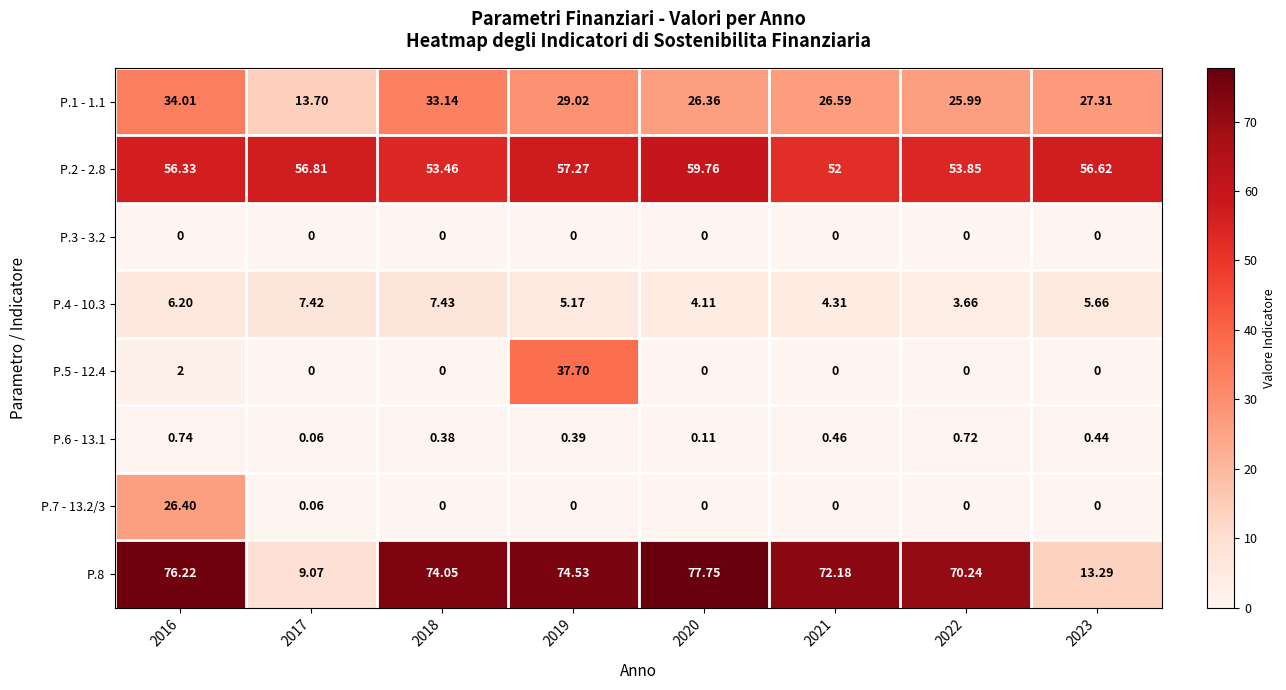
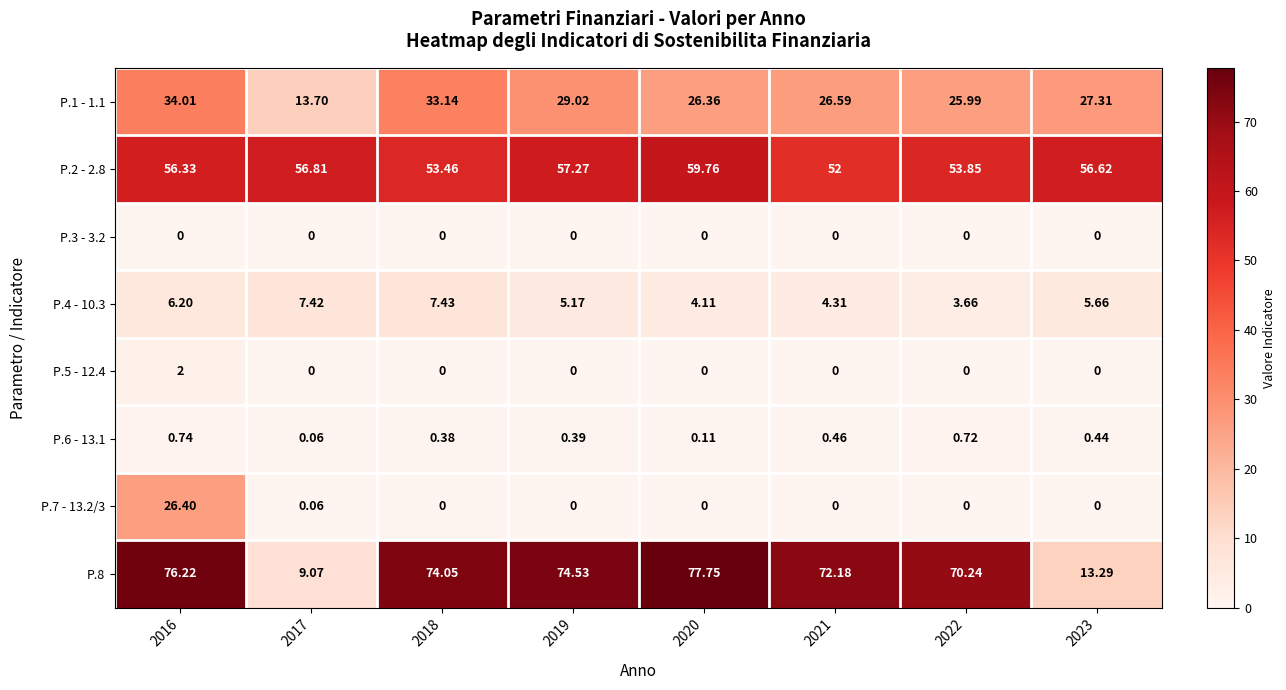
  {
    "P.1 - 1.1": {
      "2016": 34.01,
      "2017": 13.70,
      "2018": 33.14,
      "2019": 29.02,
      "2020": 26.36,
      "2021": 26.59,
      "2022": 25.99,
      "2023": 27.31
    },
    "P.2 - 2.8": {
      "2016": 56.33,
      "2017": 56.81,
      "2018": 53.46,
      "2019": 57.27,
      "2020": 59.76,
      "2021": 52,
      "2022": 53.85,
      "2023": 56.62
    },
    "P.3 - 3.2": {
      "2016": 0,
      "2017": 0,
      "2018": 0,
      "2019": 0,
      "2020": 0,
      "2021": 0,
      "2022": 0,
      "2023": 0
    },
    "P.4 - 10.3": {
      "2016": 6.20,
      "2017": 7.42,
      "2018": 7.43,
      "2019": 5.17,
      "2020": 4.11,
      "2021": 4.31,
      "2022": 3.66,
      "2023": 5.66
    },
    "P.5 - 12.4": {
      "2016": 2,
      "2017": 0,
      "2018": 0,
-     "2019": 37.70,
+     "2019": 0,
      "2020": 0,
      "2021": 0,
      "2022": 0,
      "2023": 0
    },
    "P.6 - 13.1": {
      "2016": 0.74,
      "2017": 0.06,
      "2018": 0.38,
      "2019": 0.39,
      "2020": 0.11,
      "2021": 0.46,
      "2022": 0.72,
      "2023": 0.44
    },
    "P.7 - 13.2/3": {
      "2016": 26.40,
      "2017": 0.06,
      "2018": 0,
      "2019": 0,
      "2020": 0,
      "2021": 0,
      "2022": 0,
      "2023": 0
    },
    "P.8": {
      "2016": 76.22,
      "2017": 9.07,
      "2018": 74.05,
      "2019": 74.53,
      "2020": 77.75,
      "2021": 72.18,
      "2022": 70.24,
      "2023": 13.29
    }
  }
